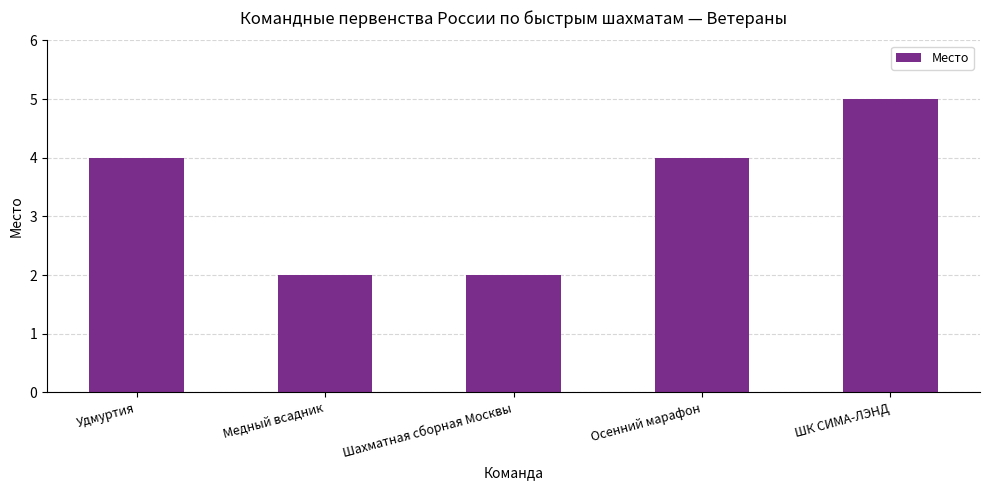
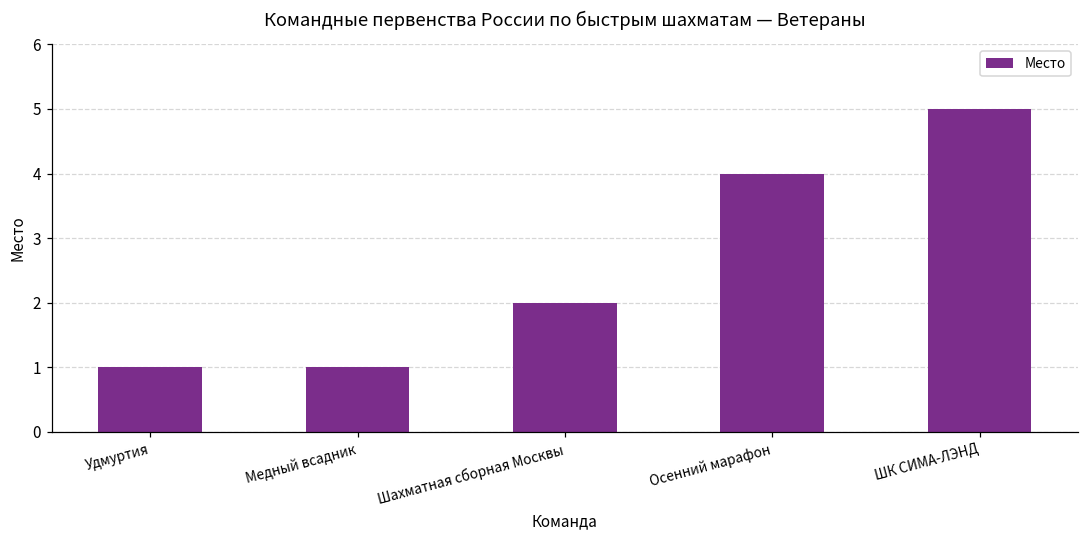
  {
-   "Удмуртия": 4,
-   "Медный всадник": 2,
+   "Удмуртия": 1,
+   "Медный всадник": 1,
    "Шахматная сборная Москвы": 2,
    "Осенний марафон": 4,
    "ШК СИМА-ЛЭНД": 5
  }
